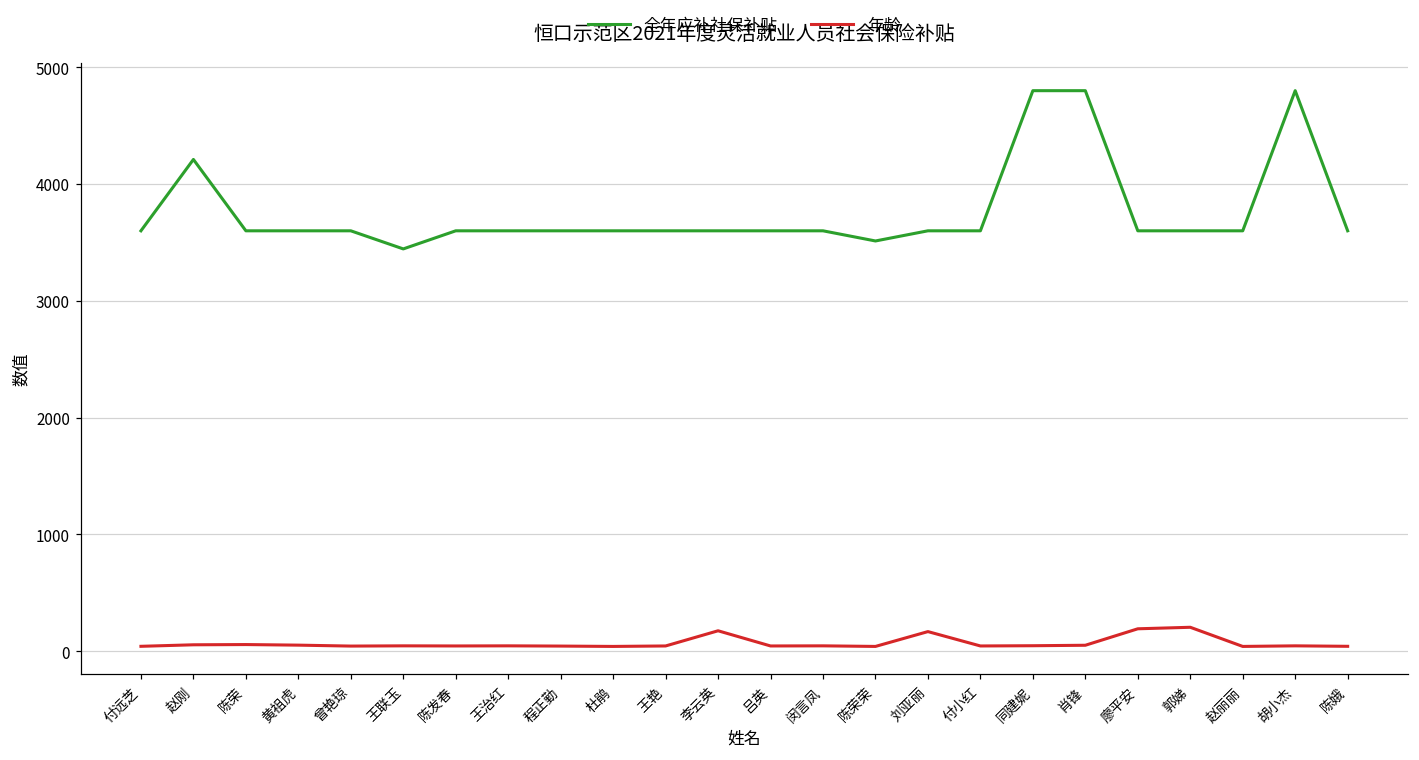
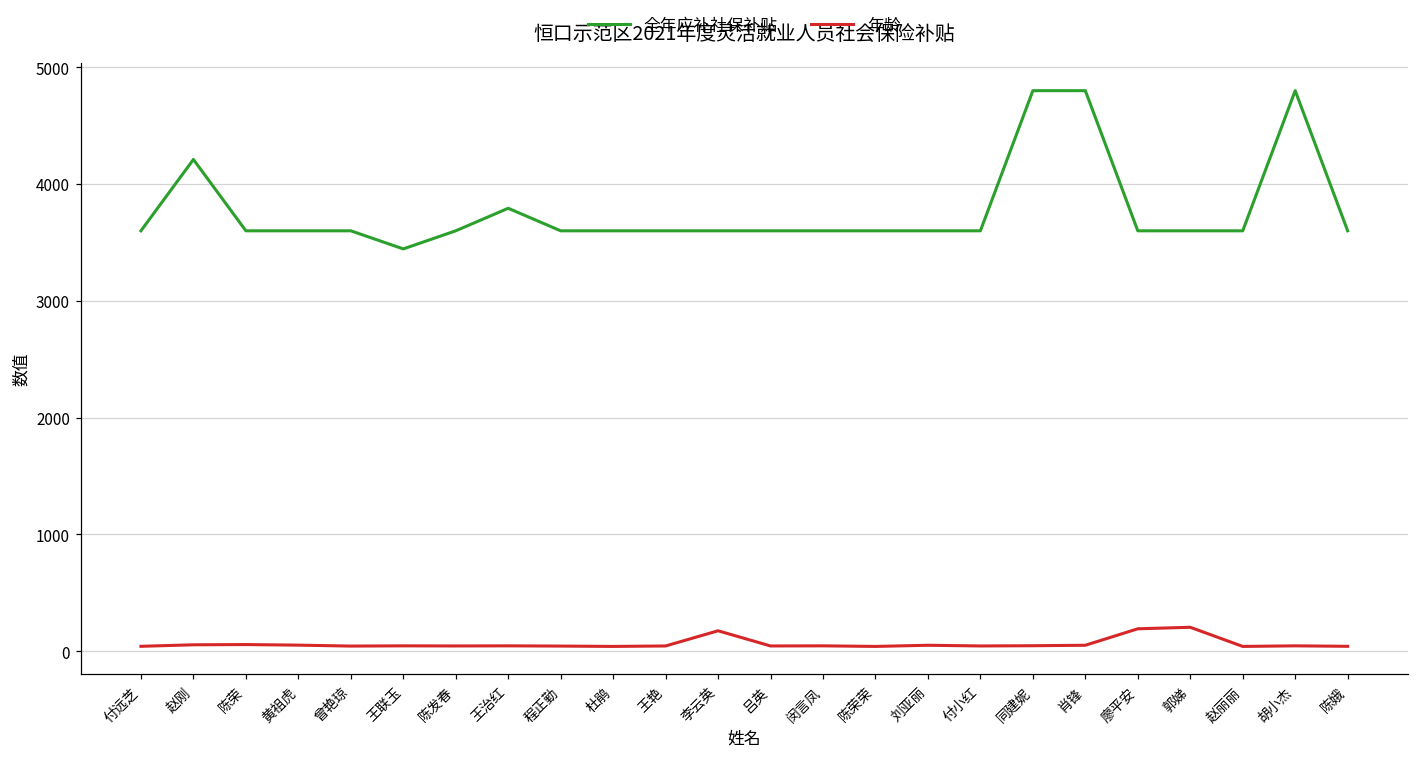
  {
    "全年应补社保补贴": {
      "付远芝": 3600,
      "赵刚": 4210,
      "陈荣": 3600,
      "黄祖虎": 3600,
      "曾艳琼": 3600,
      "王联玉": 3450,
      "陈发春": 3600,
-     "王治红": 3600,
+     "王治红": 3790,
      "程正勤": 3600,
      "杜鹃": 3600,
      "王艳": 3600,
      "李云英": 3600,
      "吕英": 3600,
      "闵言凤": 3600,
-     "陈荣荣": 3510,
+     "陈荣荣": 3600,
      "刘亚丽": 3600,
      "付小红": 3600,
      "同建妮": 4800,
      "肖锋": 4800,
      "廖平安": 3600,
      "郭娣": 3600,
      "赵丽丽": 3600,
      "胡小杰": 4800,
      "陈娥": 3600
    },
    "年龄": {
      "付远芝": 40,
      "赵刚": 60,
      "陈荣": 60,
      "黄祖虎": 50,
      "曾艳琼": 40,
      "王联玉": 50,
      "陈发春": 50,
      "王治红": 50,
      "程正勤": 40,
      "杜鹃": 40,
      "王艳": 50,
      "李云英": 180,
      "吕英": 50,
      "闵言凤": 50,
      "陈荣荣": 40,
-     "刘亚丽": 170,
+     "刘亚丽": 50,
      "付小红": 50,
      "同建妮": 50,
      "肖锋": 50,
      "廖平安": 190,
      "郭娣": 210,
      "赵丽丽": 40,
      "胡小杰": 50,
      "陈娥": 40
    }
  }
